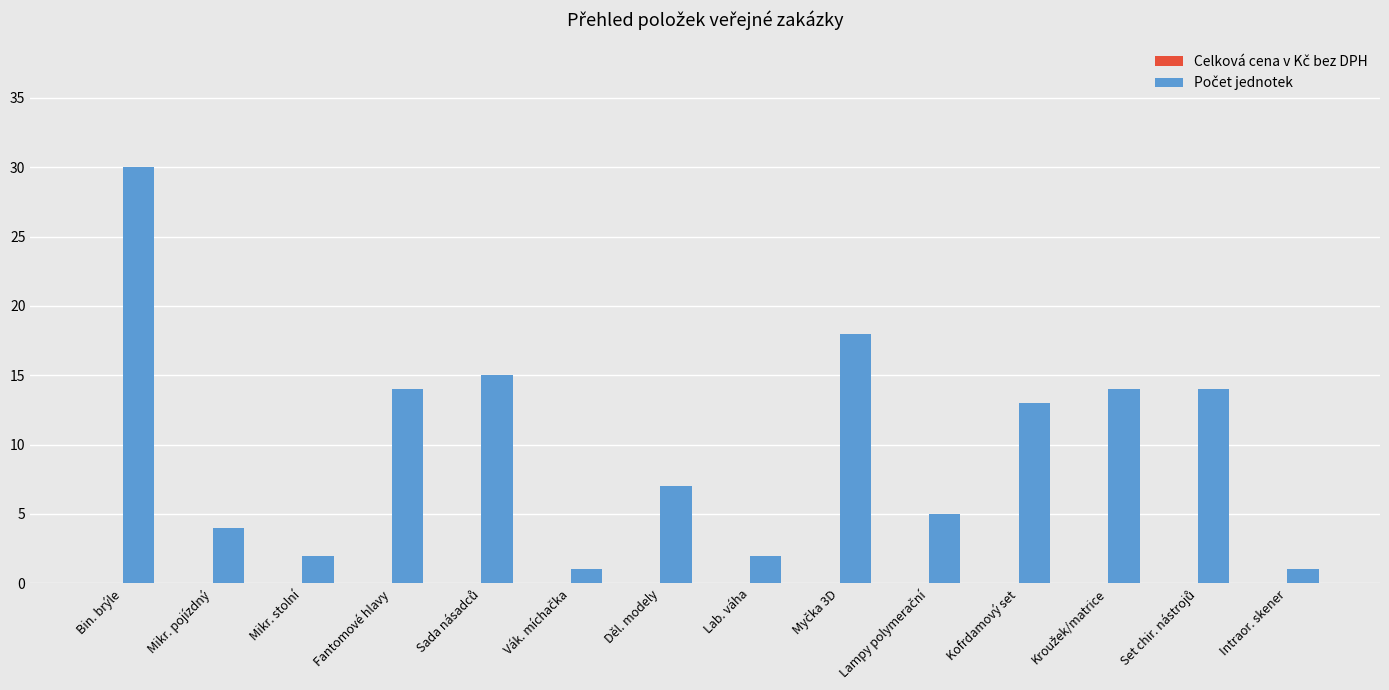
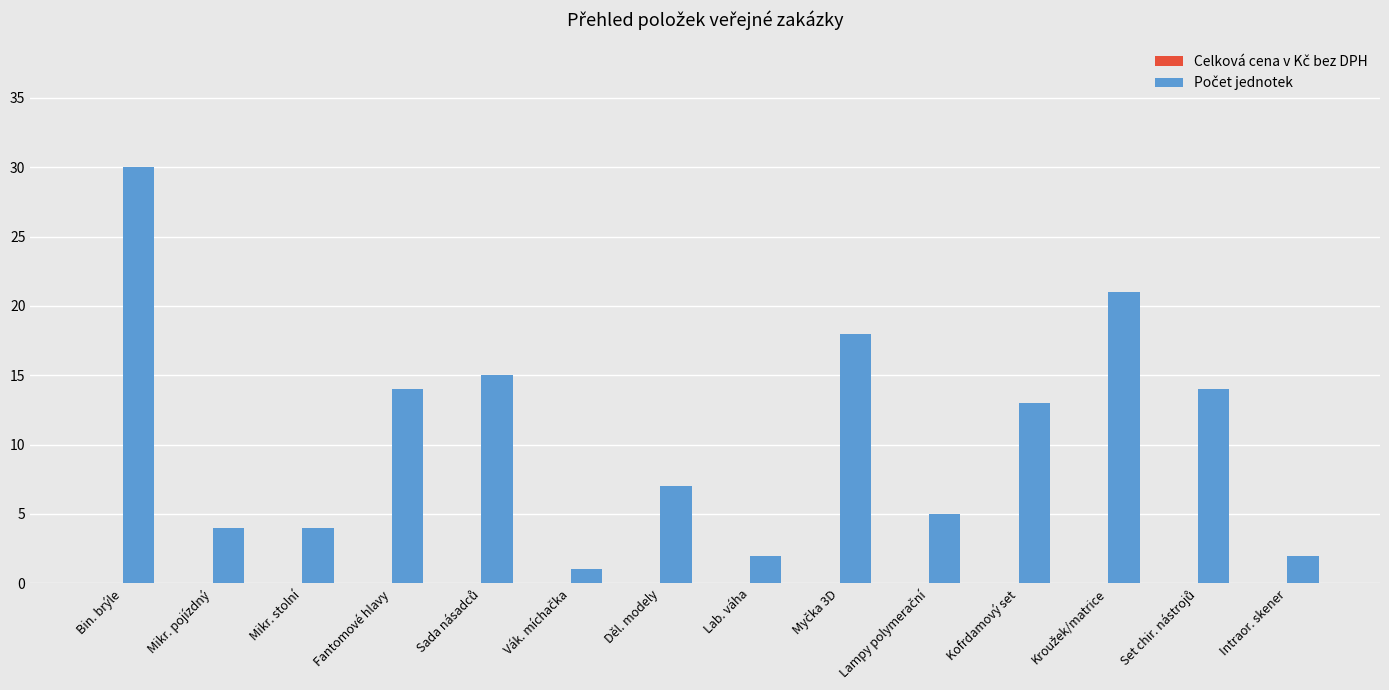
  {
    "Celková cena v Kč bez DPH": {
      "Bin. brýle": 0,
      "Mikr. pojízdný": 0,
      "Mikr. stolní": 0,
      "Fantomové hlavy": 0,
      "Sada násadců": 0,
      "Vák. míchačka": 0,
      "Děl. modely": 0,
      "Lab. váha": 0,
      "Myčka 3D": 0,
      "Lampy polymerační": 0,
      "Kofrdamový set": 0,
      "Kroužek/matrice": 0,
      "Set chir. nástrojů": 0,
      "Intraor. skener": 0
    },
    "Počet jednotek": {
      "Bin. brýle": 30,
      "Mikr. pojízdný": 4,
-     "Mikr. stolní": 2,
+     "Mikr. stolní": 4,
      "Fantomové hlavy": 14,
      "Sada násadců": 15,
      "Vák. míchačka": 1,
      "Děl. modely": 7,
      "Lab. váha": 2,
      "Myčka 3D": 18,
      "Lampy polymerační": 5,
      "Kofrdamový set": 13,
-     "Kroužek/matrice": 14,
+     "Kroužek/matrice": 21,
      "Set chir. nástrojů": 14,
-     "Intraor. skener": 1
+     "Intraor. skener": 2
    }
  }
